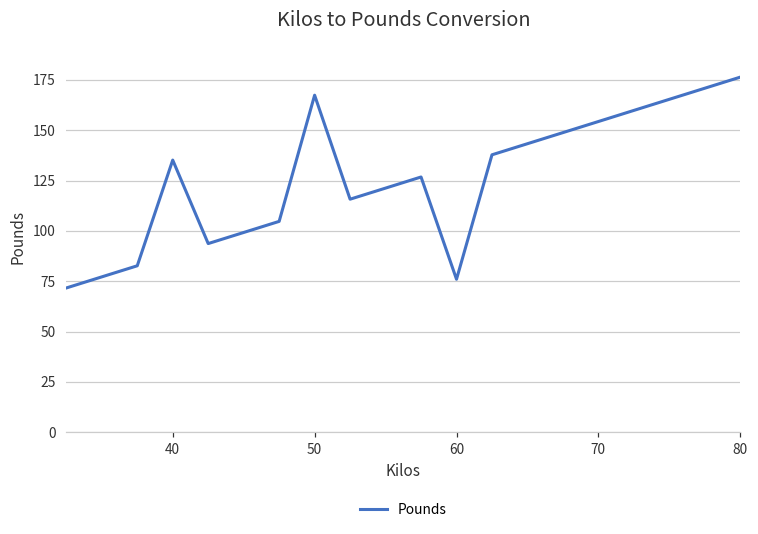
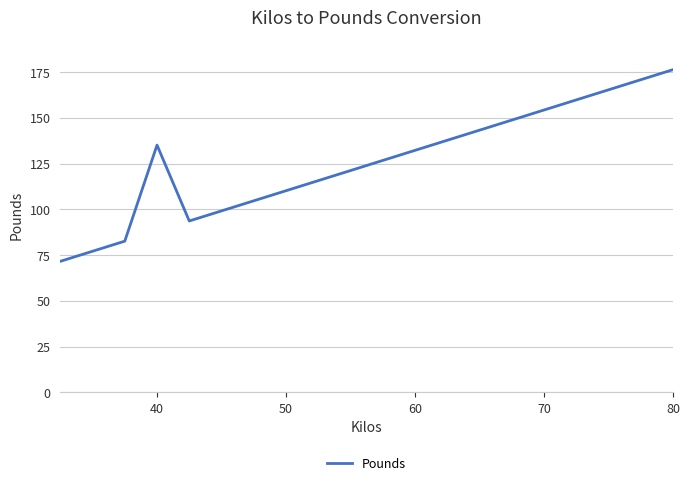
  {
    "40": 135,
-   "50": 167,
-   "60": 76,
+   "50": 110,
+   "60": 132,
    "70": 154,
    "80": 176
  }
